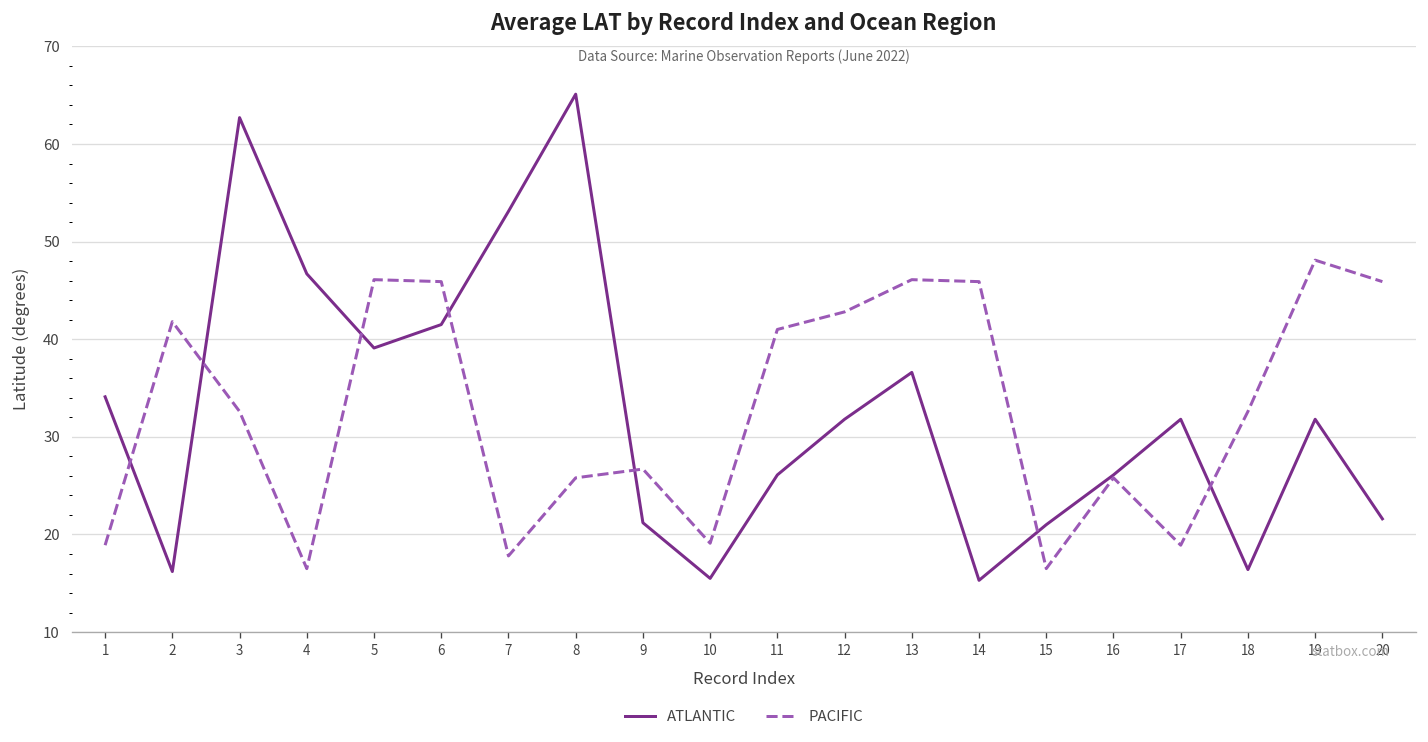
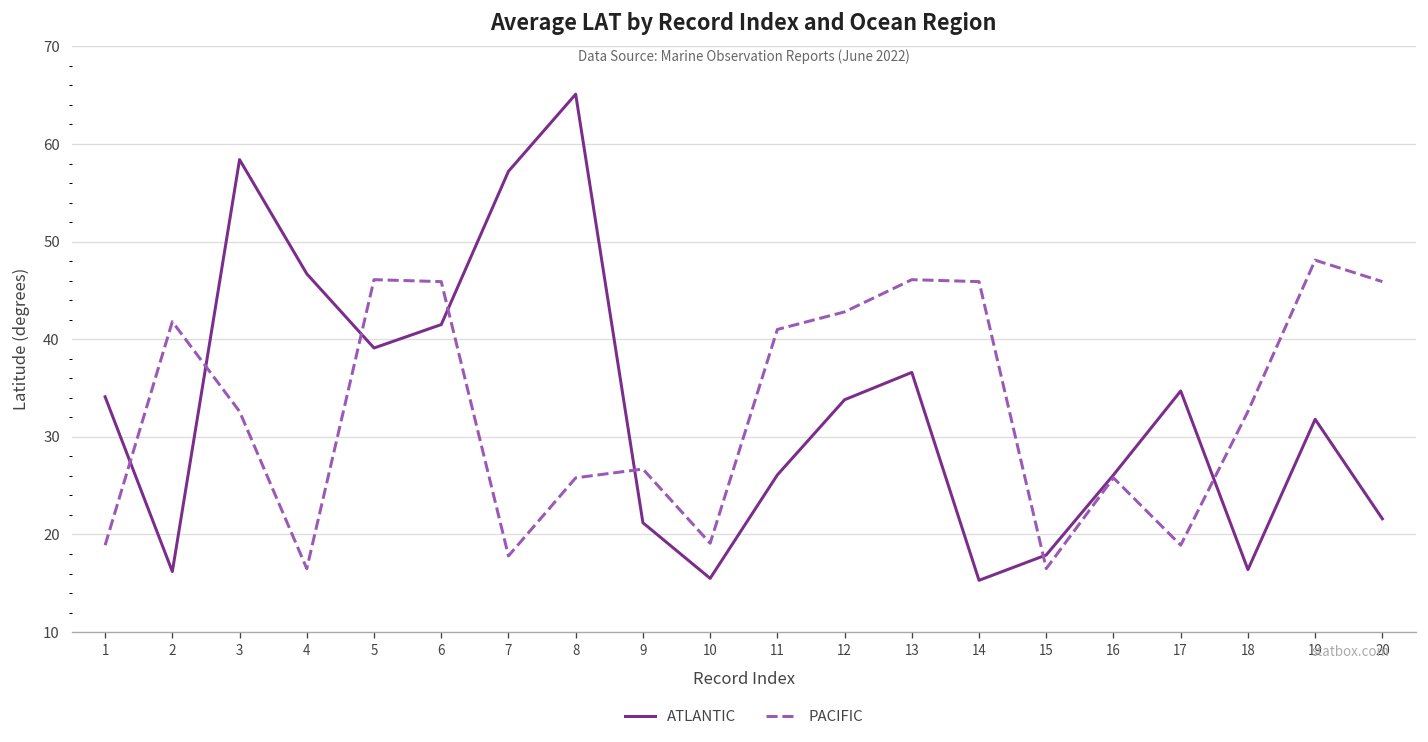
  {
    "ATLANTIC": {
      "1": 34,
      "2": 16,
-     "3": 63,
+     "3": 58,
      "4": 47,
      "5": 39,
      "6": 42,
-     "7": 53,
+     "7": 57,
      "8": 65,
      "9": 21,
      "10": 16,
      "11": 26,
-     "12": 32,
+     "12": 34,
      "13": 37,
      "14": 15,
-     "15": 21,
-     "17": 32,
+     "15": 18,
+     "17": 35,
      "18": 16,
      "19": 32,
      "20": 22
    },
    "PACIFIC": {
      "1": 19,
      "2": 42,
      "3": 33,
      "4": 17,
      "5": 46,
      "6": 46,
      "7": 18,
      "8": 26,
      "9": 27,
      "10": 19,
      "11": 41,
      "12": 43,
      "13": 46,
      "14": 46,
      "15": 17,
      "17": 19,
      "18": 33,
      "19": 48,
      "20": 46
    }
  }
